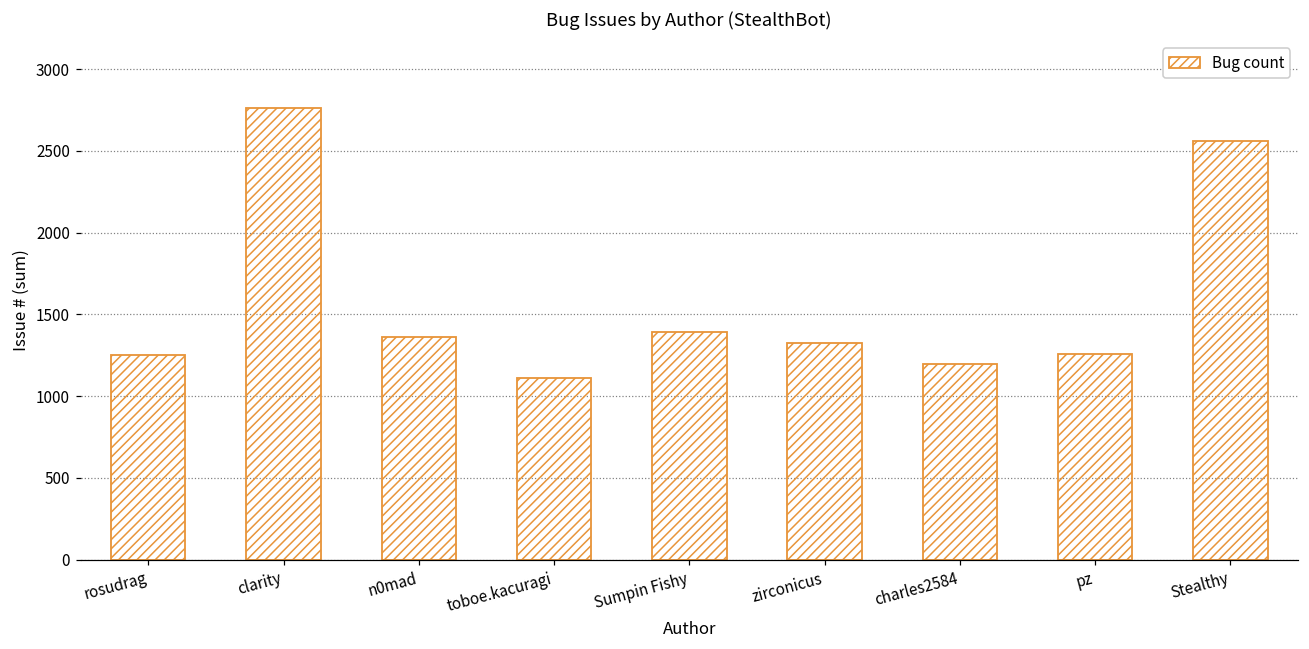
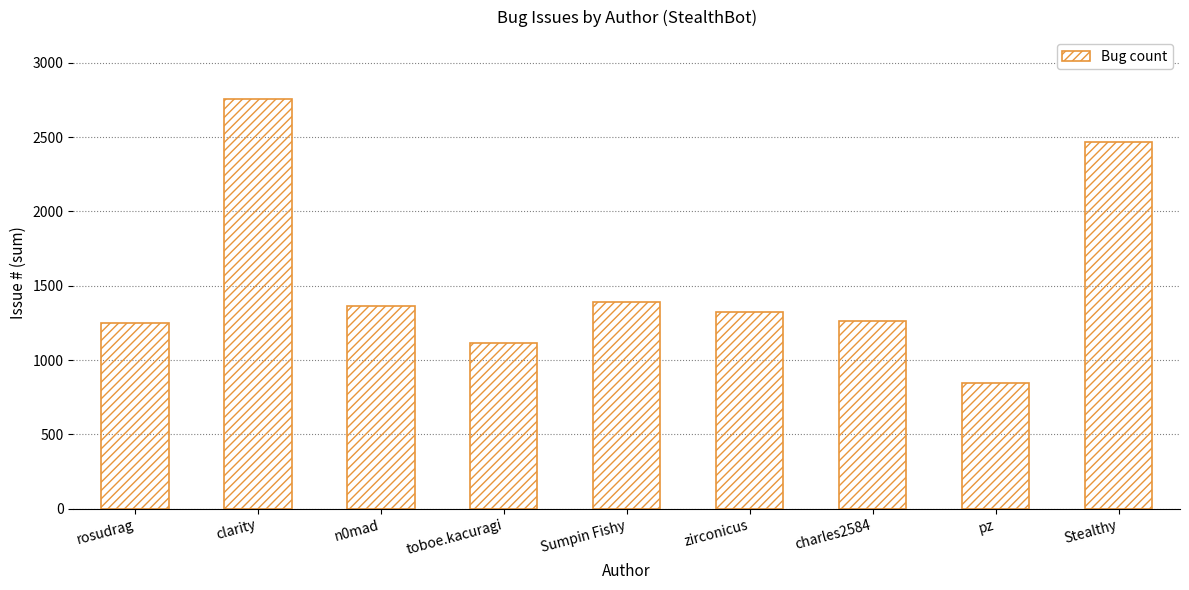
  {
    "rosudrag": 1250,
    "clarity": 2760,
    "n0mad": 1360,
    "toboe.kacuragi": 1110,
    "Sumpin Fishy": 1390,
    "zirconicus": 1320,
-   "charles2584": 1200,
-   "pz": 1260,
-   "Stealthy": 2560
+   "charles2584": 1260,
+   "pz": 850,
+   "Stealthy": 2470
  }
